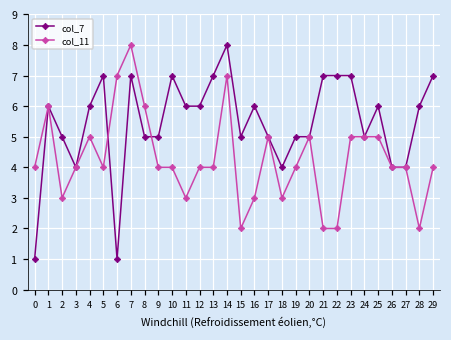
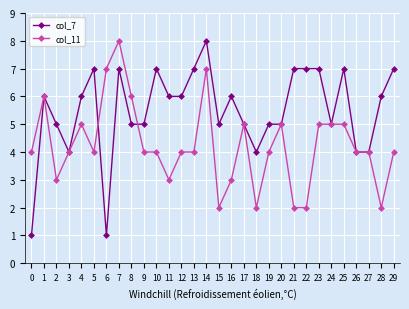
  {
    "col_7": {
      "0": 1,
      "2": 5,
      "4": 6,
      "5": 7,
      "6": 1,
      "7": 7,
      "8": 5,
      "9": 5,
      "10": 7,
      "11": 6,
      "12": 6,
      "13": 7,
      "14": 8,
      "15": 5,
      "16": 6,
      "18": 4,
      "19": 5,
      "21": 7,
      "22": 7,
      "23": 7,
-     "25": 6,
+     "25": 7,
      "28": 6,
      "29": 7
    },
    "col_11": {
      "0": 4,
      "2": 3,
      "4": 5,
      "5": 4,
      "6": 7,
      "7": 8,
      "8": 6,
      "9": 4,
      "10": 4,
      "11": 3,
      "12": 4,
      "13": 4,
      "14": 7,
      "15": 2,
      "16": 3,
-     "18": 3,
+     "18": 2,
      "19": 4,
      "21": 2,
      "22": 2,
      "23": 5,
      "25": 5,
      "28": 2,
      "29": 4
    }
  }
